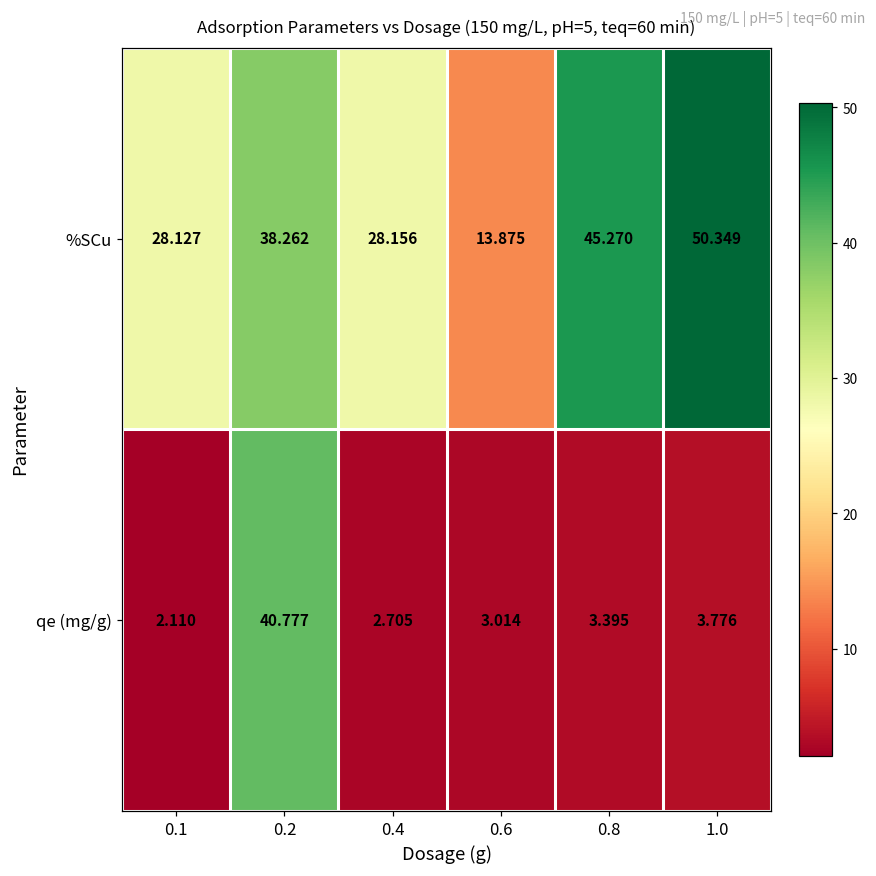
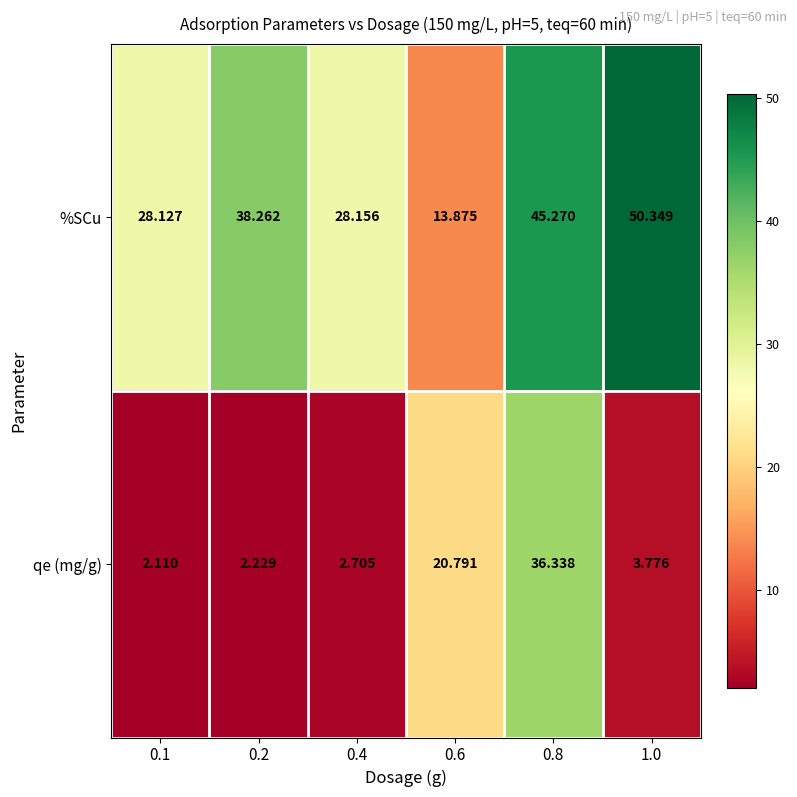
  {
    "%SCu": {
      "0.1": 28.127,
      "0.2": 38.262,
      "0.4": 28.156,
      "0.6": 13.875,
      "0.8": 45.270,
      "1.0": 50.349
    },
    "qe (mg/g)": {
      "0.1": 2.110,
-     "0.2": 40.777,
+     "0.2": 2.229,
      "0.4": 2.705,
-     "0.6": 3.014,
-     "0.8": 3.395,
+     "0.6": 20.791,
+     "0.8": 36.338,
      "1.0": 3.776
    }
  }
